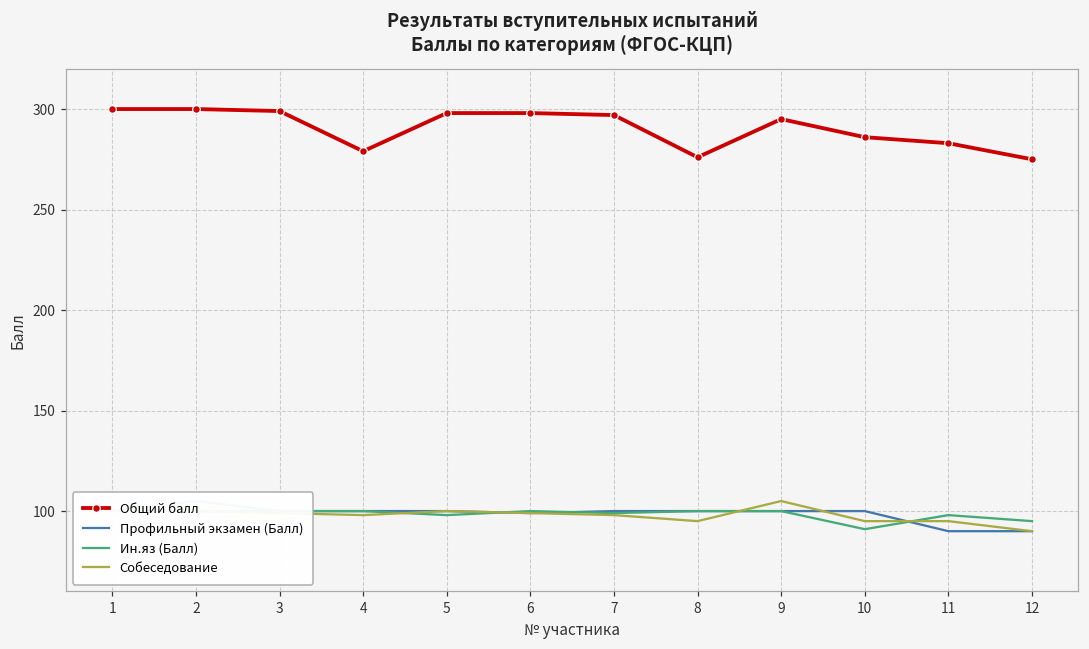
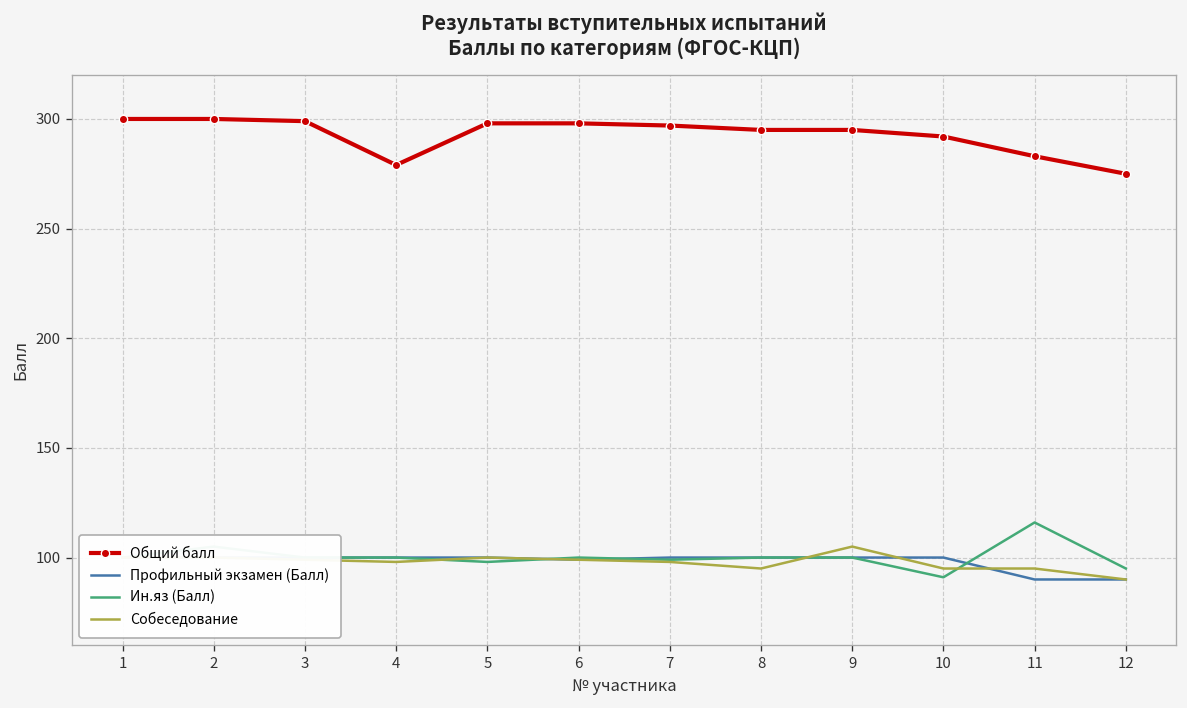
  {
    "Общий балл": {
      "1": 300,
      "2": 300,
      "3": 299,
      "4": 279,
      "5": 298,
      "6": 298,
      "7": 297,
-     "8": 276,
+     "8": 295,
      "9": 295,
-     "10": 286,
+     "10": 292,
      "11": 283,
      "12": 275
    },
    "Профильный экзамен (Балл)": {
      "10": 100,
      "11": 90
    },
    "Ин.яз (Балл)": {
      "5": 98,
      "10": 91,
-     "11": 98,
+     "11": 116,
      "12": 95
    },
    "Собеседование": {
      "4": 98,
      "8": 95,
      "9": 105,
      "10": 95,
      "11": 95
    }
  }
